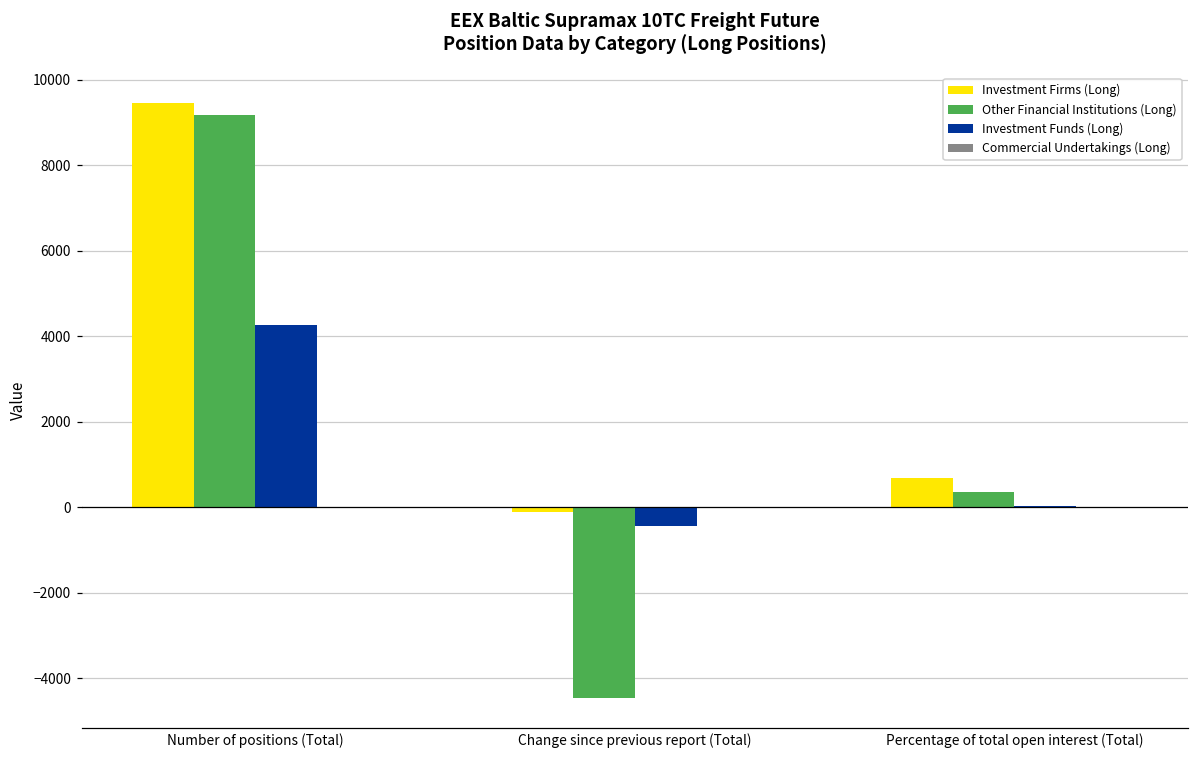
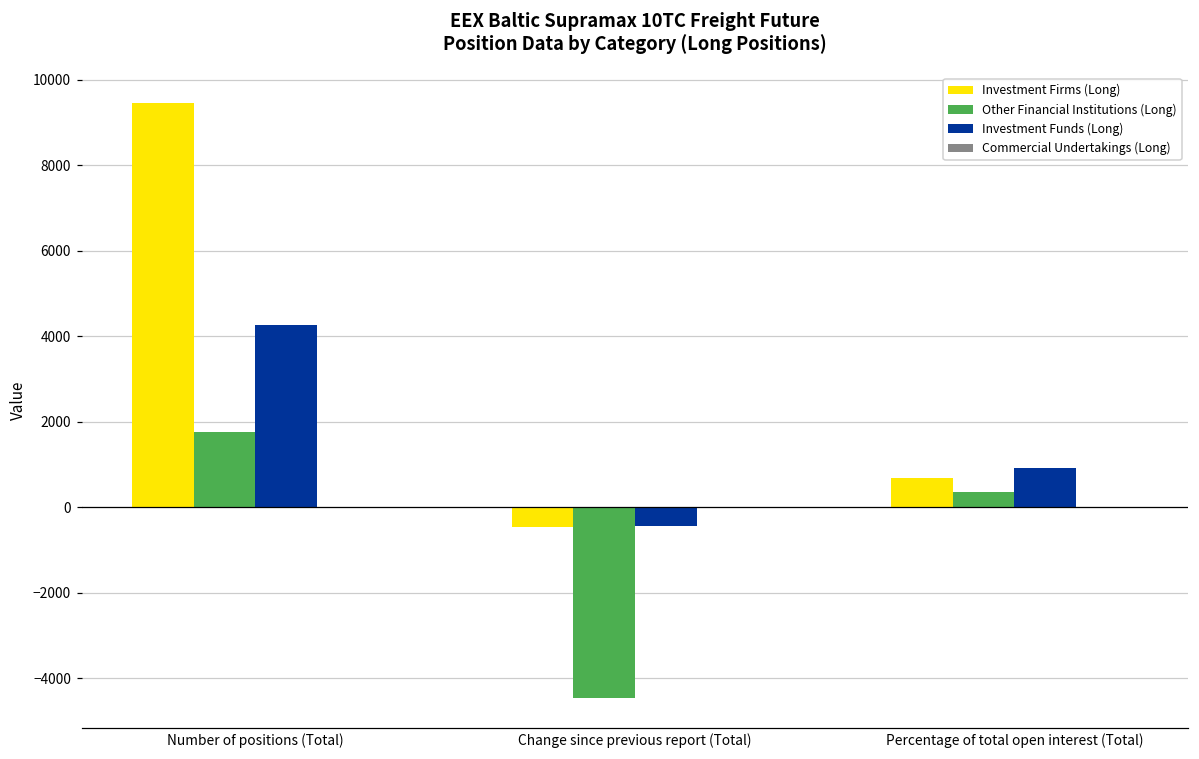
  {
    "Investment Firms (Long)": {
      "Number of positions (Total)": 9500,
-     "Change since previous report (Total)": -100,
+     "Change since previous report (Total)": -500,
      "Percentage of total open interest (Total)": 700
    },
    "Other Financial Institutions (Long)": {
-     "Number of positions (Total)": 9200,
+     "Number of positions (Total)": 1800,
      "Change since previous report (Total)": -4500,
      "Percentage of total open interest (Total)": 400
    },
    "Investment Funds (Long)": {
      "Number of positions (Total)": 4300,
      "Change since previous report (Total)": -400,
-     "Percentage of total open interest (Total)": 0
+     "Percentage of total open interest (Total)": 900
    },
    "Commercial Undertakings (Long)": {
      "Number of positions (Total)": 0,
      "Change since previous report (Total)": 0,
      "Percentage of total open interest (Total)": 0
    }
  }
